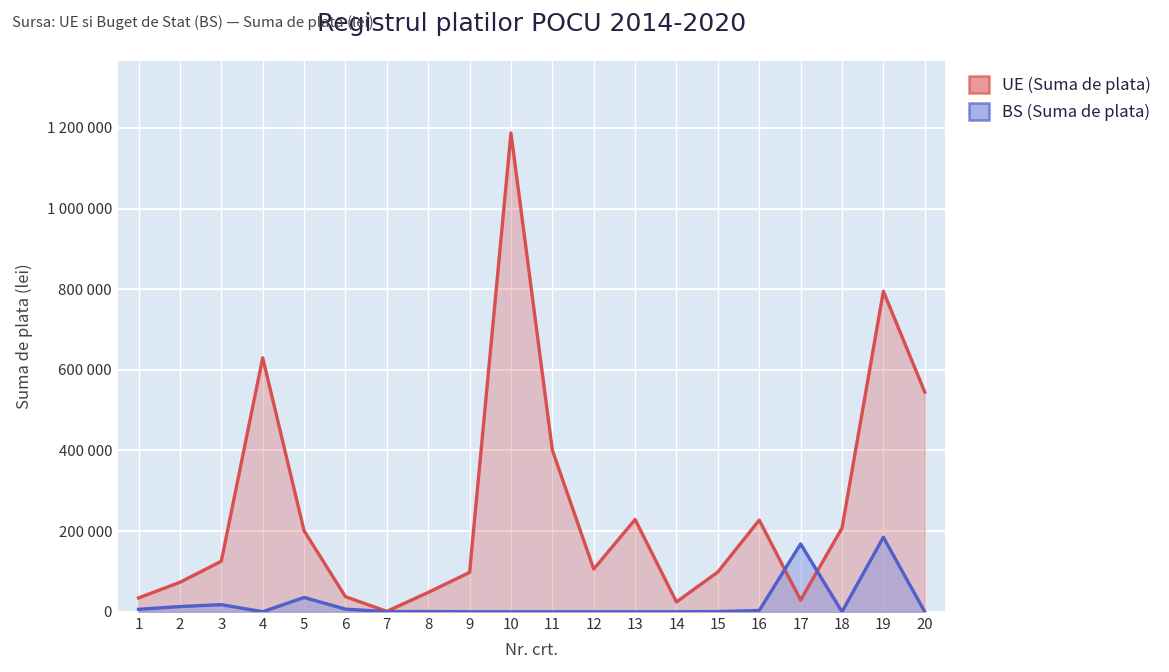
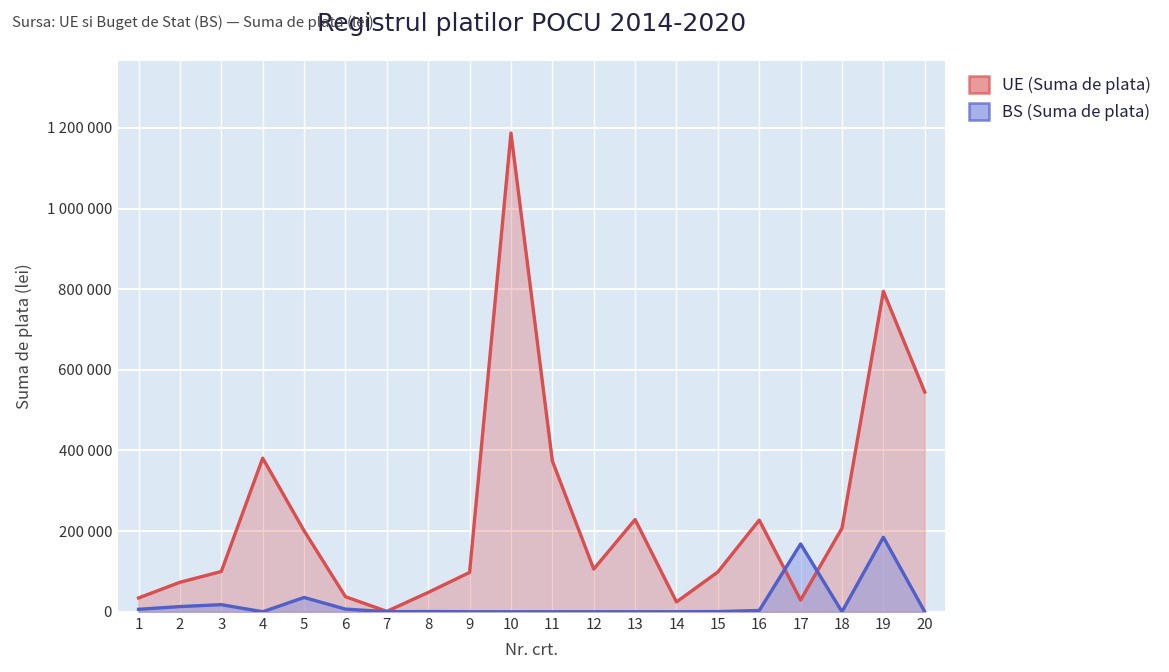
  {
    "UE (Suma de plata)": {
      "1": 30000,
      "2": 70000,
-     "3": 130000,
-     "4": 630000,
+     "3": 100000,
+     "4": 380000,
      "5": 200000,
      "6": 40000,
      "8": 50000,
      "9": 100000,
      "10": 1190000,
-     "11": 400000,
+     "11": 370000,
      "12": 110000,
      "13": 230000,
      "14": 20000,
      "15": 100000,
      "16": 230000,
      "17": 30000,
      "18": 210000,
      "19": 790000,
      "20": 550000
    },
    "BS (Suma de plata)": {
      "1": 10000,
      "2": 10000,
      "3": 20000,
      "4": 0,
      "5": 40000,
      "6": 10000,
      "8": 0,
      "9": 0,
      "10": 0,
      "11": 0,
      "12": 0,
      "13": 0,
      "14": 0,
      "15": 0,
      "16": 0,
      "17": 170000,
      "18": 0,
      "19": 180000,
      "20": 0
    }
  }
